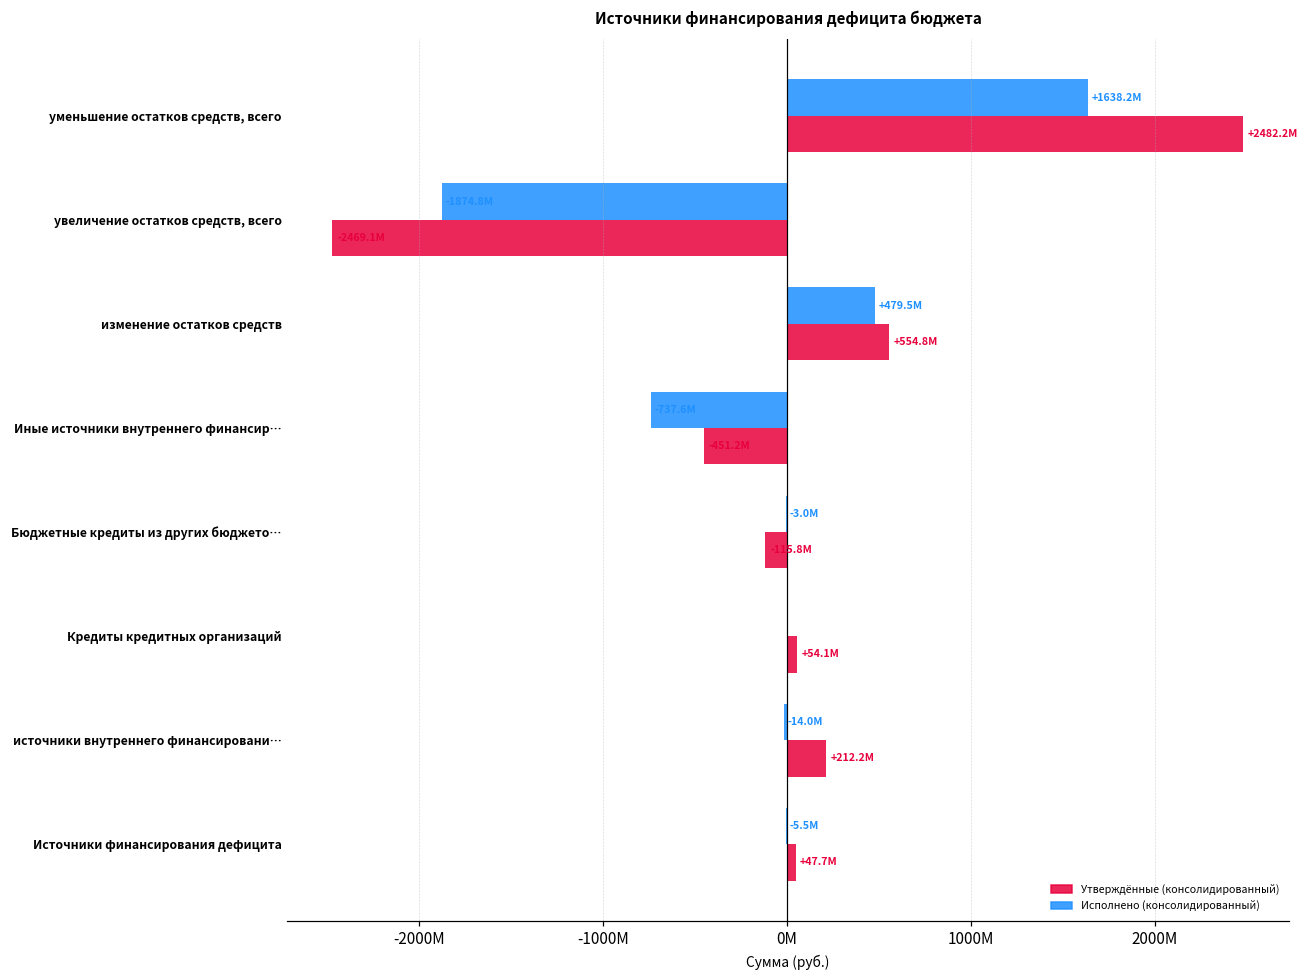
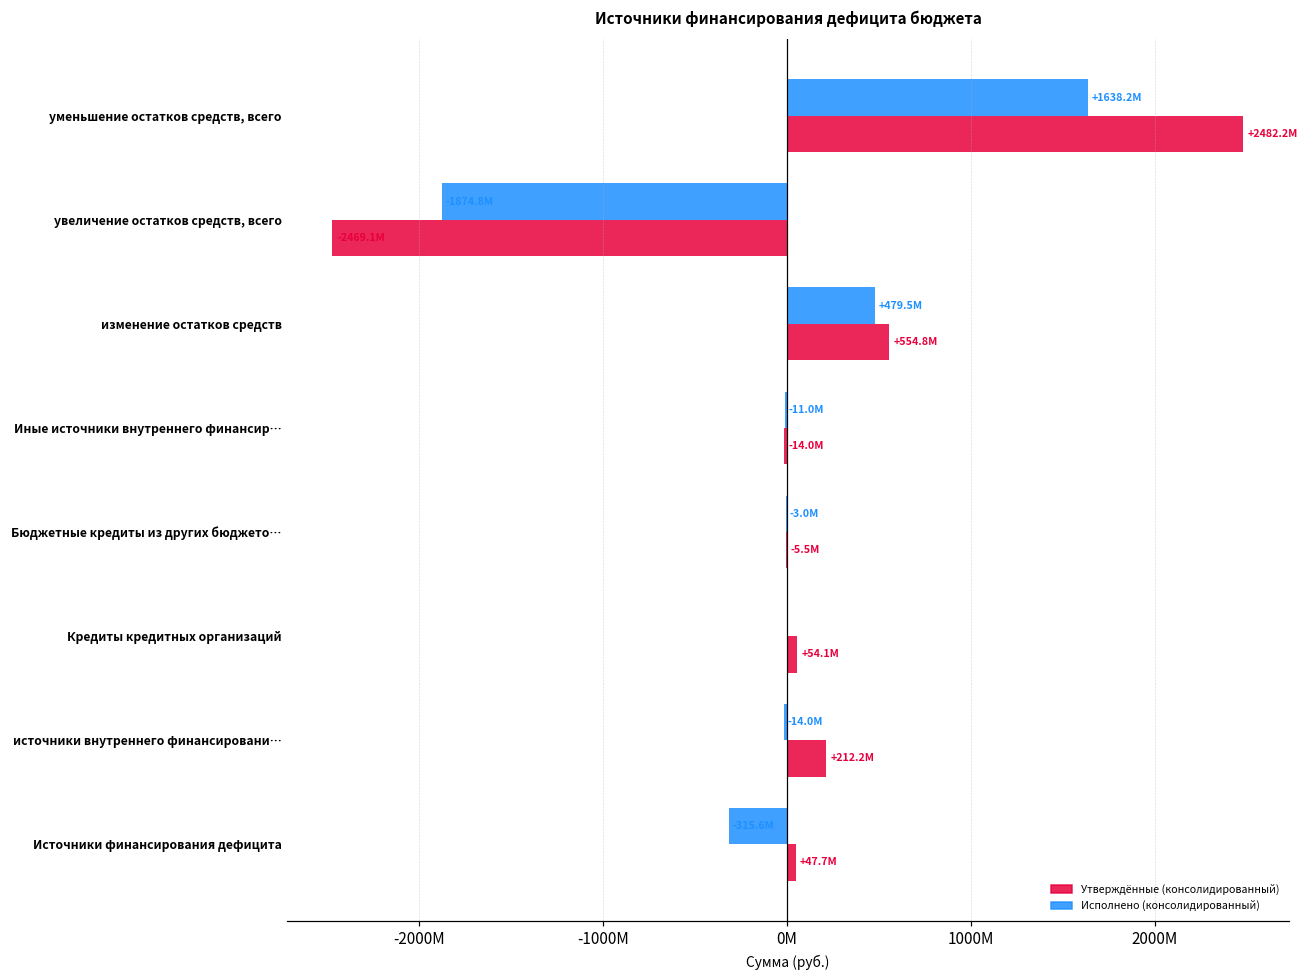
  {
    "Утверждённые (консолидированный)": {
      "уменьшение остатков средств, всего": "+2482.2M",
      "изменение остатков средств": "+554.8M",
-     "Иные источники внутреннего финансир…": "-450000000",
-     "Бюджетные кредиты из других бюджето…": "-115.8M",
+     "Иные источники внутреннего финансир…": "-10000000",
+     "Бюджетные кредиты из других бюджето…": "-5.5M",
      "Кредиты кредитных организаций": "+54.1M",
      "источники внутреннего финансировани…": "+212.2M",
      "Источники финансирования дефицита": "+47.7M"
    },
    "Исполнено (консолидированный)": {
      "увеличение остатков средств, всего": "-1870000000",
-     "Иные источники внутреннего финансир…": "-740000000",
+     "Иные источники внутреннего финансир…": "-10000000",
      "Кредиты кредитных организаций": "0",
-     "Источники финансирования дефицита": "-10000000"
+     "Источники финансирования дефицита": "-320000000"
    }
  }
